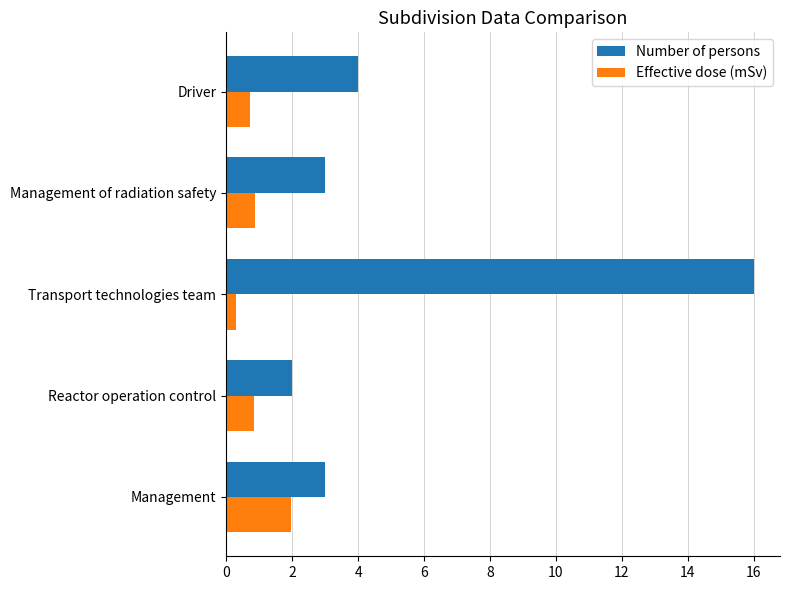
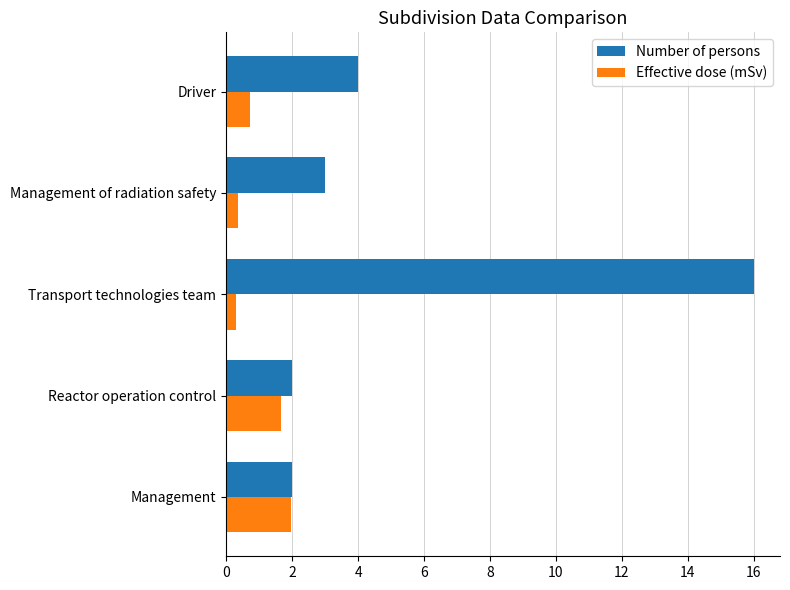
  {
    "Number of persons": {
      "Driver": 4,
      "Management of radiation safety": 3,
      "Transport technologies team": 16,
      "Reactor operation control": 2,
-     "Management": 3
+     "Management": 2
    },
    "Effective dose (mSv)": {
      "Driver": 0.7,
-     "Management of radiation safety": 0.9,
+     "Management of radiation safety": 0.4,
      "Transport technologies team": 0.3,
-     "Reactor operation control": 0.8,
+     "Reactor operation control": 1.7,
      "Management": 2.0
    }
  }
